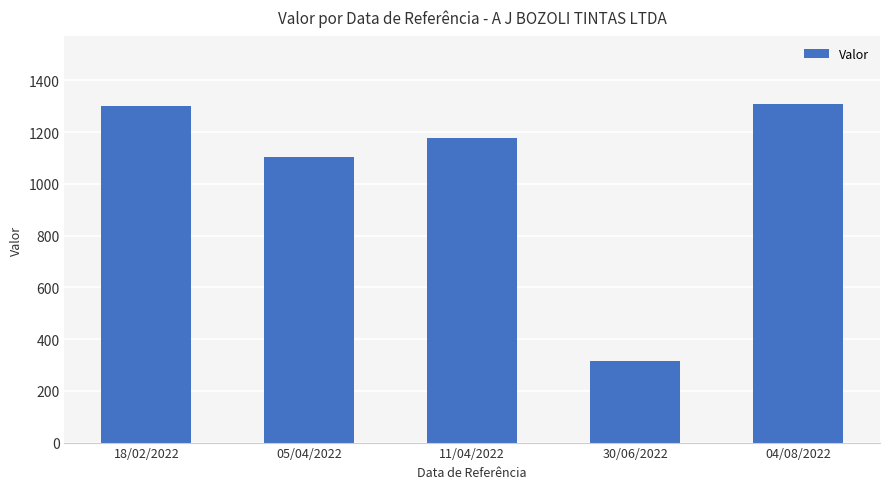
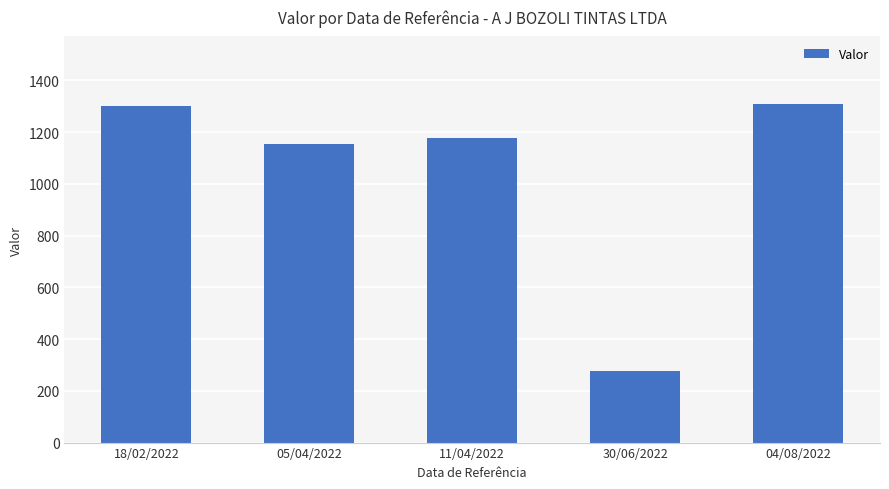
  {
    "18/02/2022": 1300,
-   "05/04/2022": 1100,
+   "05/04/2022": 1150,
    "11/04/2022": 1180,
-   "30/06/2022": 320,
+   "30/06/2022": 280,
    "04/08/2022": 1310
  }
